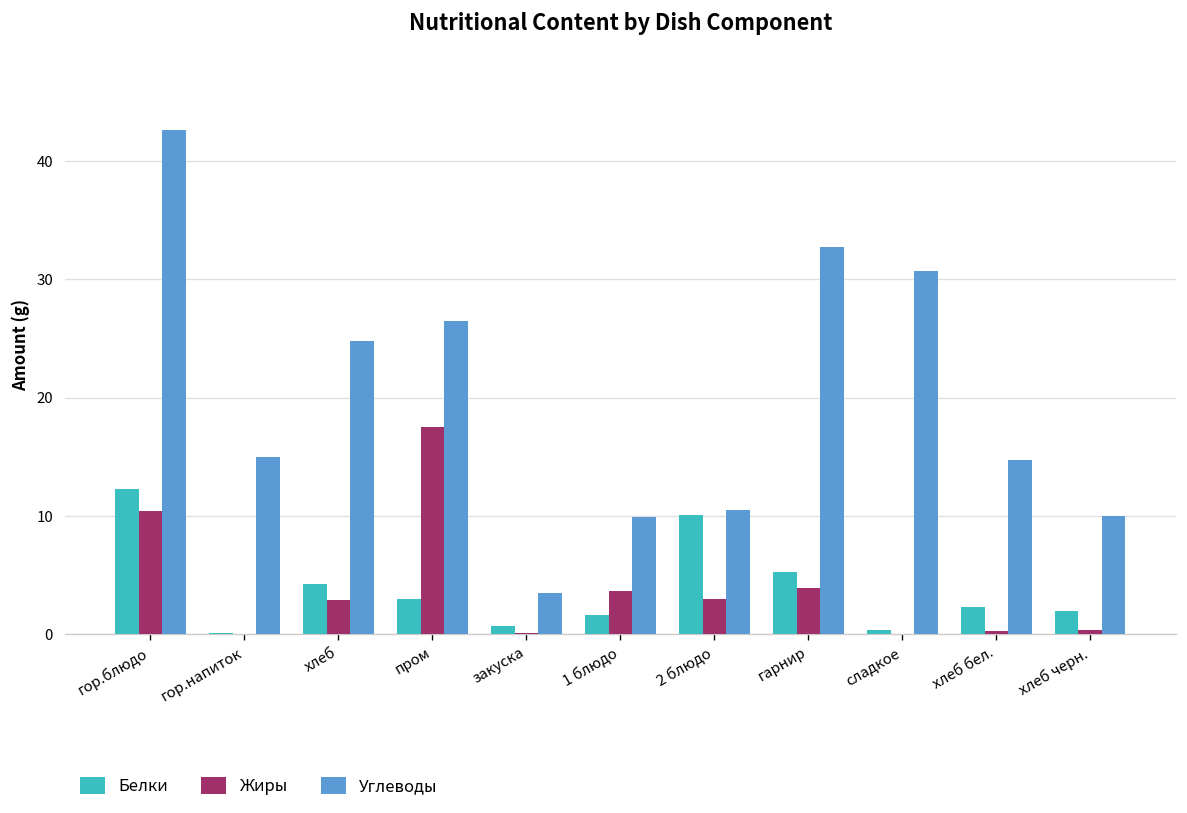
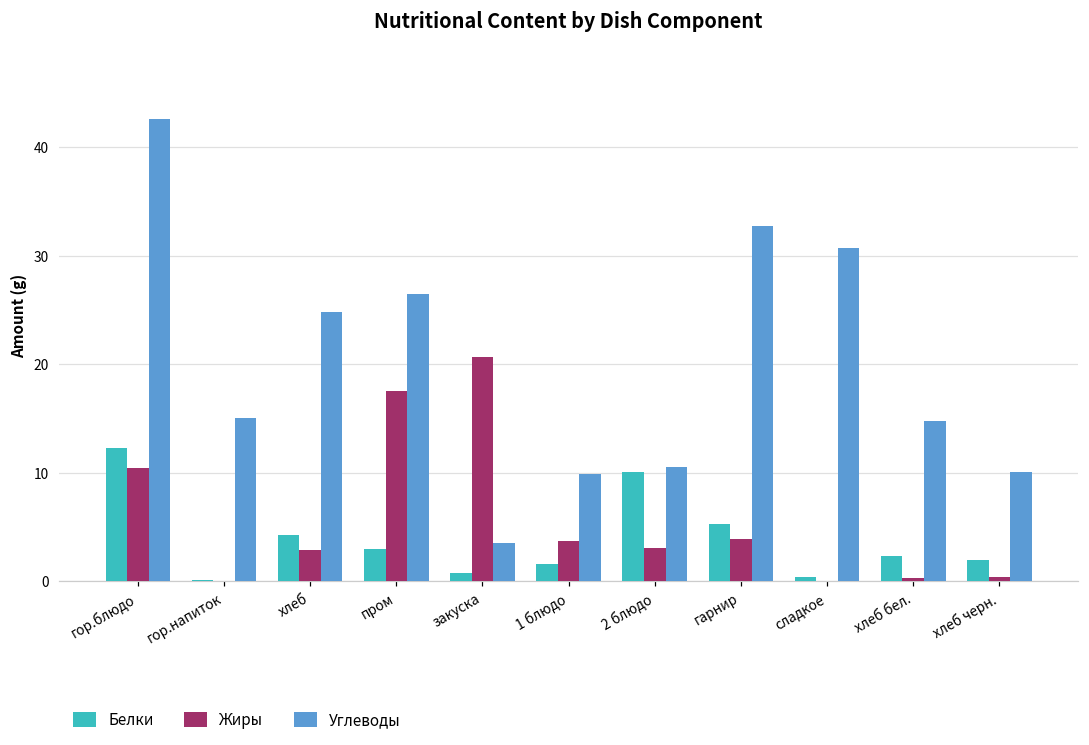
  {
    "Жиры": {
      "гор.блюдо": 10,
      "гор.напиток": 0,
      "хлеб": 3,
      "пром": 18,
-     "закуска": 0,
+     "закуска": 21,
      "1 блюдо": 4,
      "2 блюдо": 3,
      "гарнир": 4,
      "сладкое": 0,
      "хлеб черн.": 0
    }
  }
